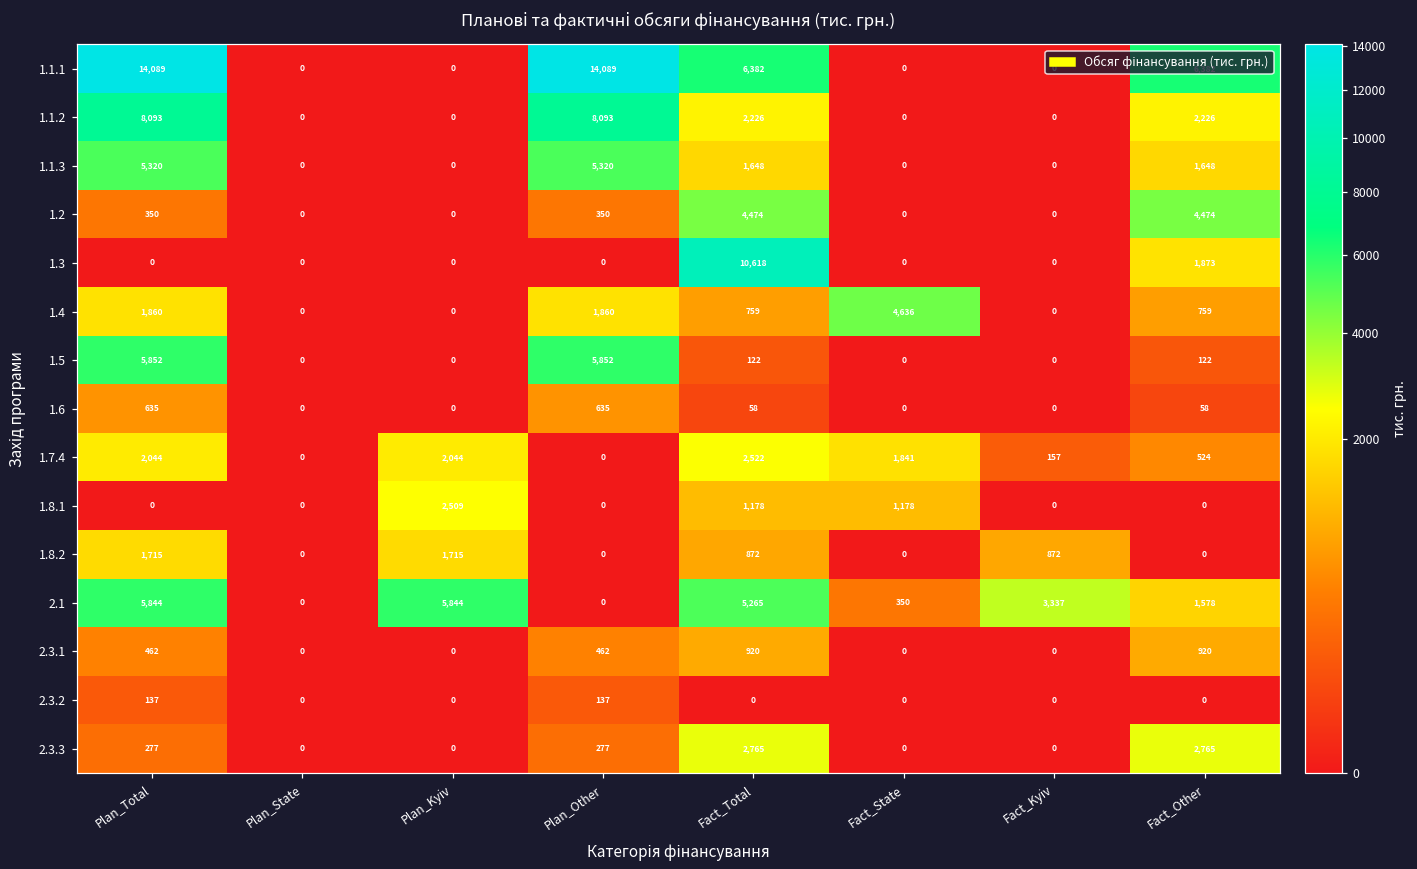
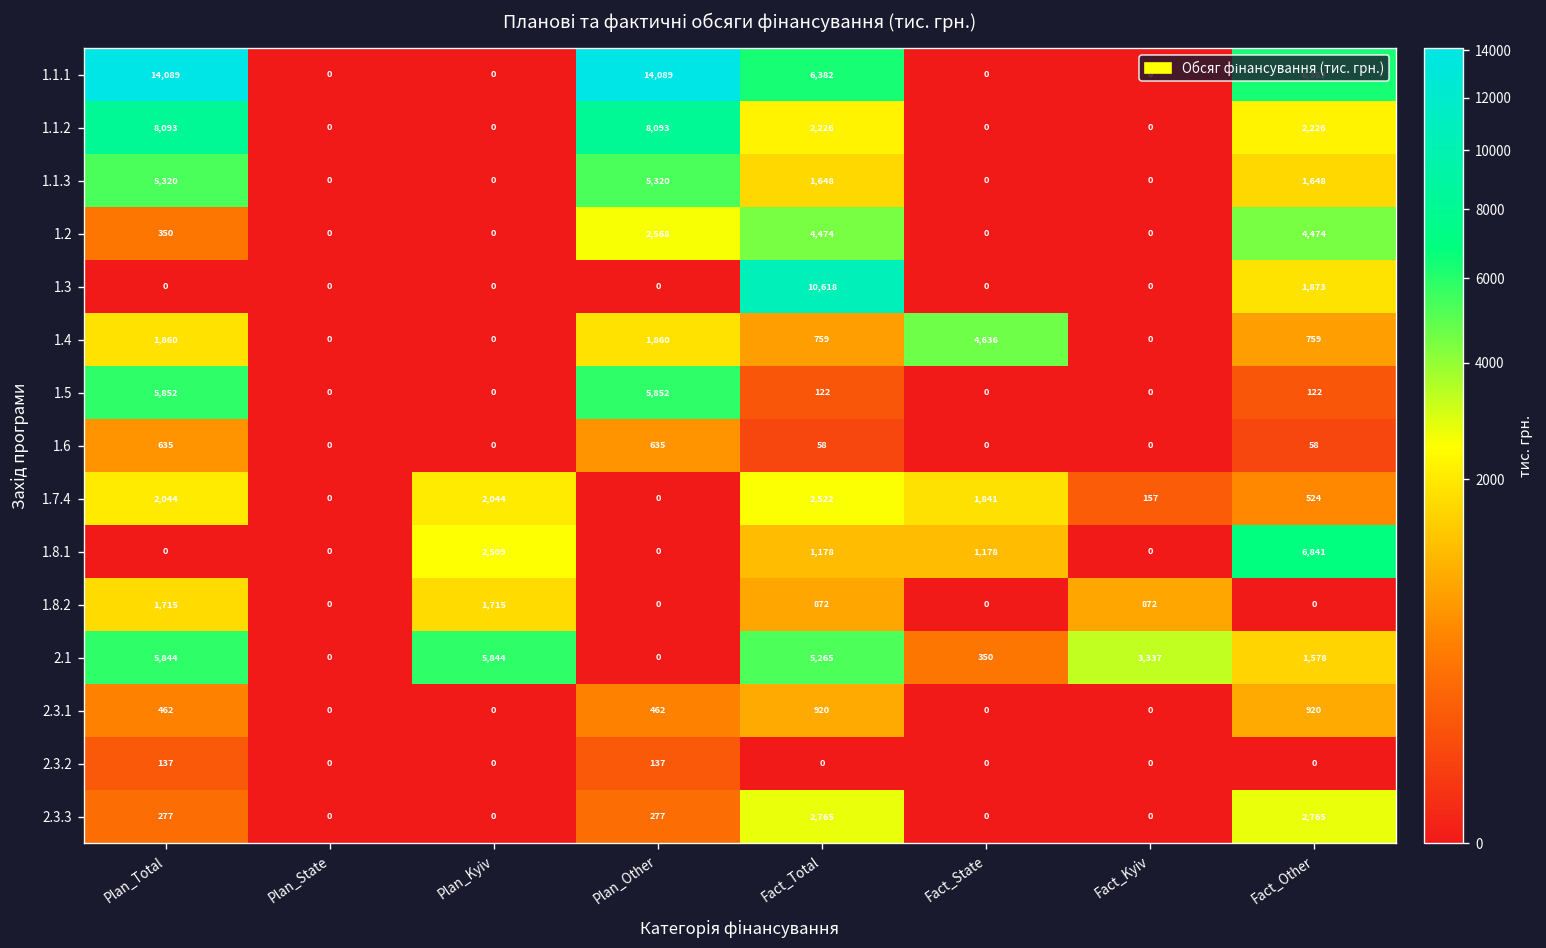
  {
    "1.1.1": {
      "Plan_Total": "14,089",
      "Plan_State": "0",
      "Plan_Kyiv": "0",
      "Plan_Other": "14,089",
      "Fact_Total": "6,382",
      "Fact_State": "0"
    },
    "1.1.2": {
      "Plan_Total": "8,093",
      "Plan_State": "0",
      "Plan_Kyiv": "0",
      "Plan_Other": "8,093",
      "Fact_Total": "2,226",
      "Fact_State": "0",
      "Fact_Kyiv": "0",
      "Fact_Other": "2,226"
    },
    "1.1.3": {
      "Plan_Total": "5,320",
      "Plan_State": "0",
      "Plan_Kyiv": "0",
      "Plan_Other": "5,320",
      "Fact_Total": "1,648",
      "Fact_State": "0",
      "Fact_Kyiv": "0",
      "Fact_Other": "1,648"
    },
    "1.2": {
      "Plan_Total": "350",
      "Plan_State": "0",
      "Plan_Kyiv": "0",
-     "Plan_Other": "350",
+     "Plan_Other": "2,568",
      "Fact_Total": "4,474",
      "Fact_State": "0",
      "Fact_Kyiv": "0",
      "Fact_Other": "4,474"
    },
    "1.3": {
      "Plan_Total": "0",
      "Plan_State": "0",
      "Plan_Kyiv": "0",
      "Plan_Other": "0",
      "Fact_Total": "10,618",
      "Fact_State": "0",
      "Fact_Kyiv": "0",
      "Fact_Other": "1,873"
    },
    "1.4": {
      "Plan_Total": "1,860",
      "Plan_State": "0",
      "Plan_Kyiv": "0",
      "Plan_Other": "1,860",
      "Fact_Total": "759",
      "Fact_State": "4,636",
      "Fact_Kyiv": "0",
      "Fact_Other": "759"
    },
    "1.5": {
      "Plan_Total": "5,852",
      "Plan_State": "0",
      "Plan_Kyiv": "0",
      "Plan_Other": "5,852",
      "Fact_Total": "122",
      "Fact_State": "0",
      "Fact_Kyiv": "0",
      "Fact_Other": "122"
    },
    "1.6": {
      "Plan_Total": "635",
      "Plan_State": "0",
      "Plan_Kyiv": "0",
      "Plan_Other": "635",
      "Fact_Total": "58",
      "Fact_State": "0",
      "Fact_Kyiv": "0",
      "Fact_Other": "58"
    },
    "1.7.4": {
      "Plan_Total": "2,044",
      "Plan_State": "0",
      "Plan_Kyiv": "2,044",
      "Plan_Other": "0",
      "Fact_Total": "2,522",
      "Fact_State": "1,841",
      "Fact_Kyiv": "157",
      "Fact_Other": "524"
    },
    "1.8.1": {
      "Plan_Total": "0",
      "Plan_State": "0",
      "Plan_Kyiv": "2,509",
      "Plan_Other": "0",
      "Fact_Total": "1,178",
      "Fact_State": "1,178",
      "Fact_Kyiv": "0",
-     "Fact_Other": "0"
+     "Fact_Other": "6,841"
    },
    "1.8.2": {
      "Plan_Total": "1,715",
      "Plan_State": "0",
      "Plan_Kyiv": "1,715",
      "Plan_Other": "0",
      "Fact_Total": "872",
      "Fact_State": "0",
      "Fact_Kyiv": "872",
      "Fact_Other": "0"
    },
    "2.1": {
      "Plan_Total": "5,844",
      "Plan_State": "0",
      "Plan_Kyiv": "5,844",
      "Plan_Other": "0",
      "Fact_Total": "5,265",
      "Fact_State": "350",
      "Fact_Kyiv": "3,337",
      "Fact_Other": "1,578"
    },
    "2.3.1": {
      "Plan_Total": "462",
      "Plan_State": "0",
      "Plan_Kyiv": "0",
      "Plan_Other": "462",
      "Fact_Total": "920",
      "Fact_State": "0",
      "Fact_Kyiv": "0",
      "Fact_Other": "920"
    },
    "2.3.2": {
      "Plan_Total": "137",
      "Plan_State": "0",
      "Plan_Kyiv": "0",
      "Plan_Other": "137",
      "Fact_Total": "0",
      "Fact_State": "0",
      "Fact_Kyiv": "0",
      "Fact_Other": "0"
    },
    "2.3.3": {
      "Plan_Total": "277",
      "Plan_State": "0",
      "Plan_Kyiv": "0",
      "Plan_Other": "277",
      "Fact_Total": "2,765",
      "Fact_State": "0",
      "Fact_Kyiv": "0",
      "Fact_Other": "2,765"
    }
  }
